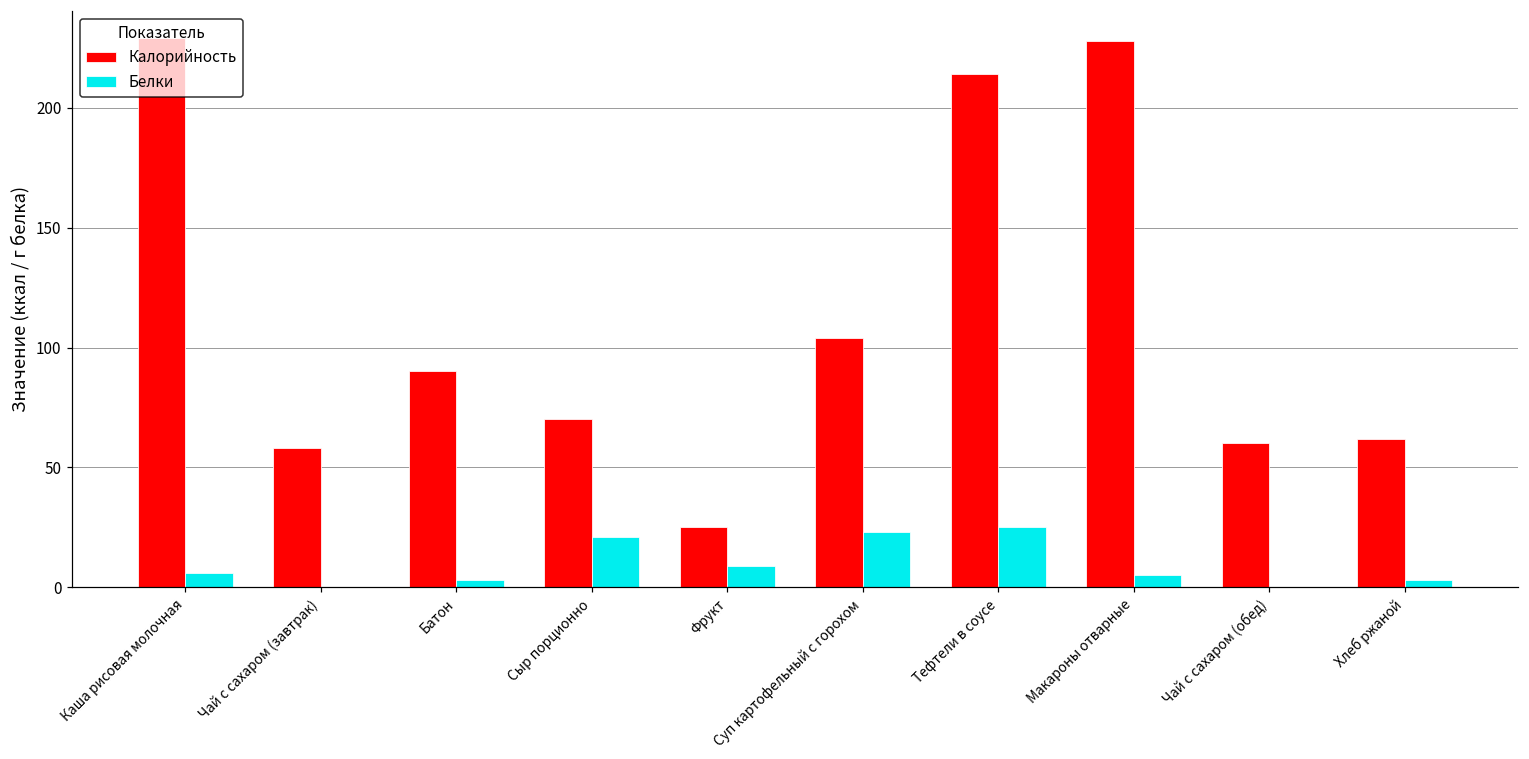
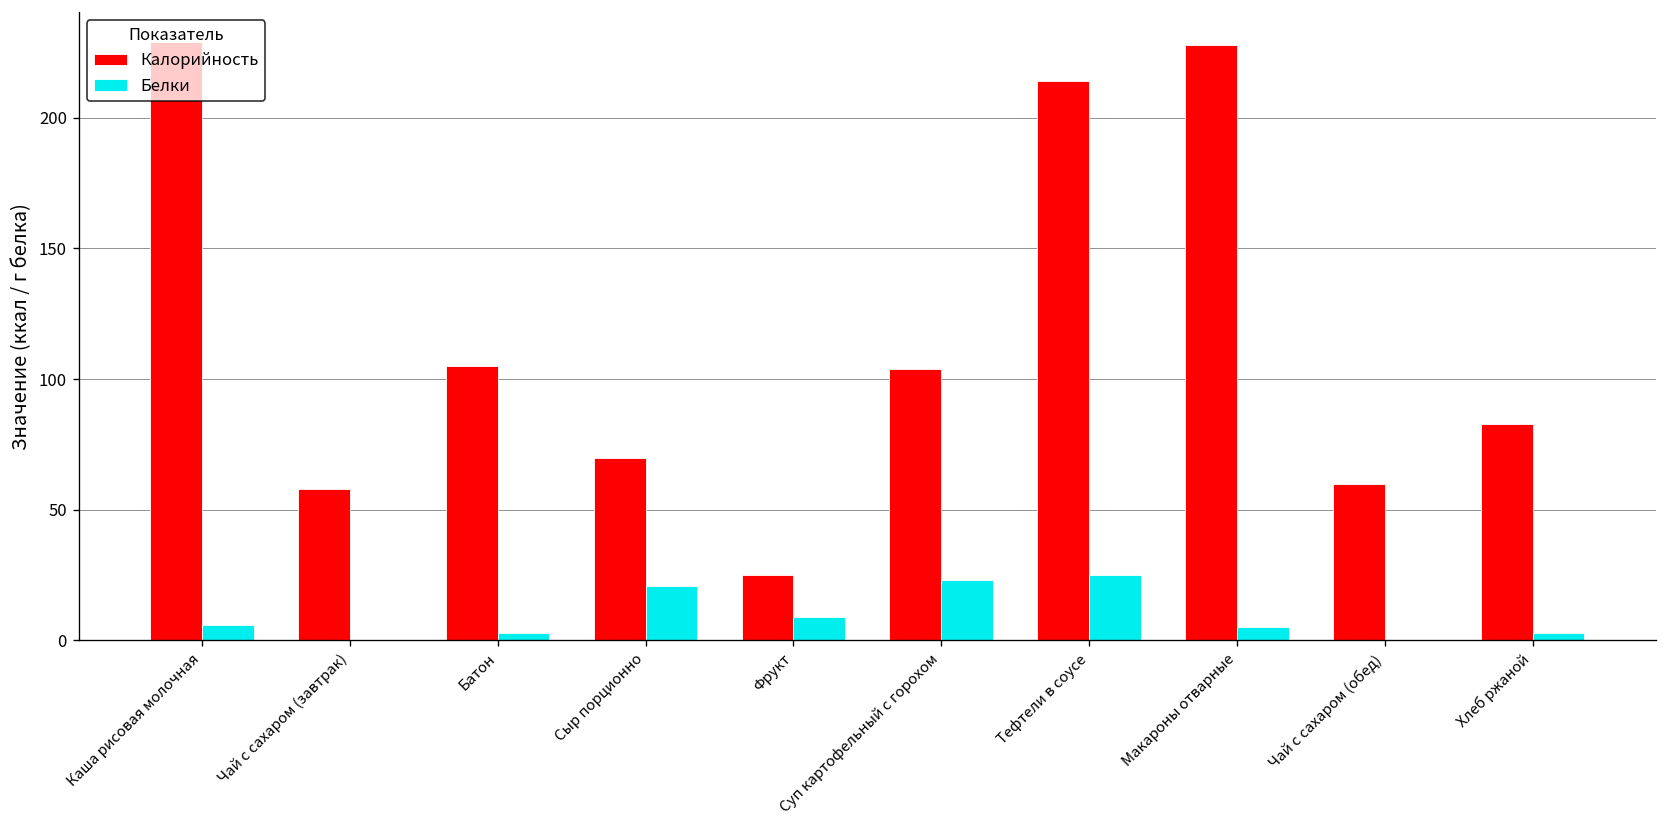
  {
    "Калорийность": {
      "Чай с сахаром (завтрак)": 58,
-     "Батон": 90,
+     "Батон": 105,
      "Сыр порционно": 70,
      "Фрукт": 25,
      "Суп картофельный с горохом": 104,
      "Тефтели в соусе": 214,
      "Макароны отварные": 228,
      "Чай с сахаром (обед)": 60,
-     "Хлеб ржаной": 62
+     "Хлеб ржаной": 83
    },
    "Белки": {
      "Каша рисовая молочная": 6,
      "Чай с сахаром (завтрак)": 0,
      "Батон": 3,
      "Сыр порционно": 21,
      "Фрукт": 9,
      "Суп картофельный с горохом": 23,
      "Тефтели в соусе": 25,
      "Макароны отварные": 5,
      "Чай с сахаром (обед)": 0,
      "Хлеб ржаной": 3
    }
  }
